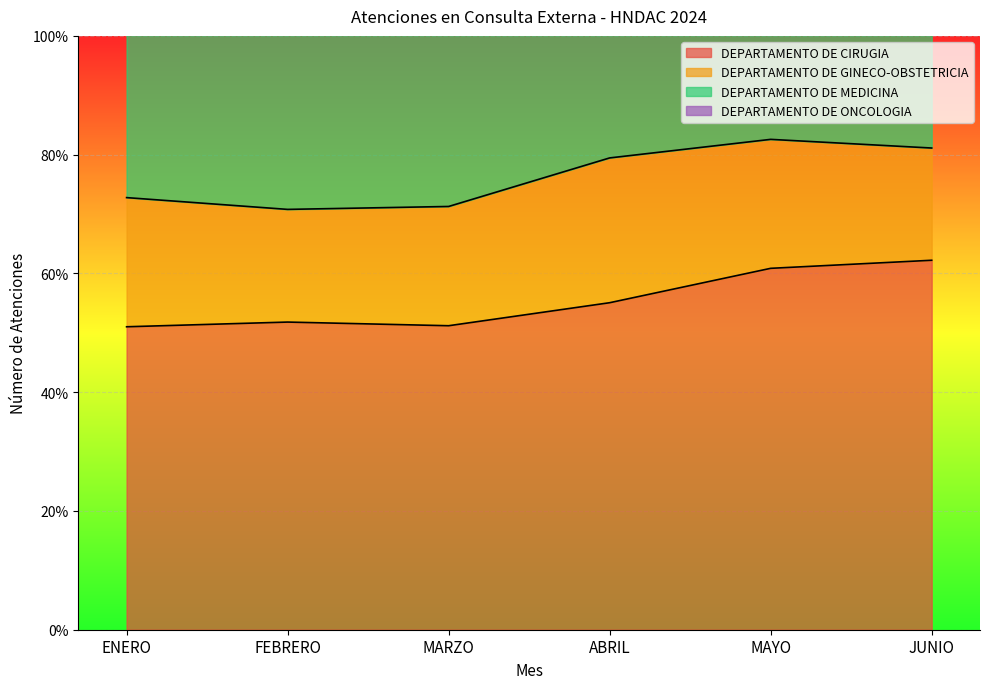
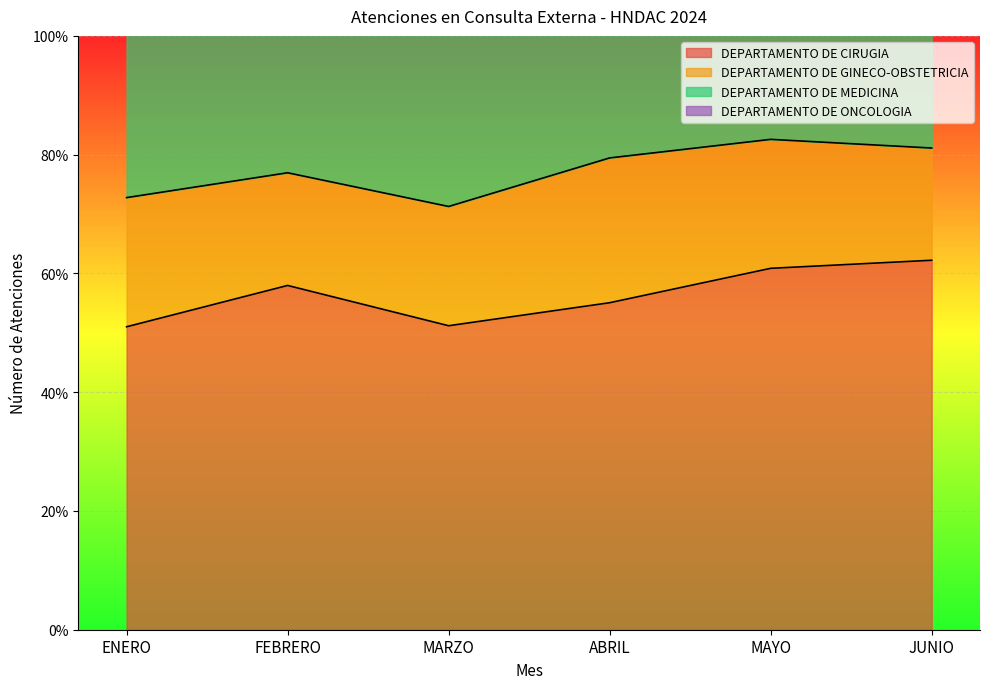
  {
    "DEPARTAMENTO DE CIRUGIA": {
      "ENERO": "51%",
-     "FEBRERO": "52%",
+     "FEBRERO": "58%",
      "MARZO": "51%",
      "ABRIL": "55%",
      "MAYO": "61%",
      "JUNIO": "62%"
    },
    "DEPARTAMENTO DE GINECO-OBSTETRICIA": {
      "ENERO": "22%",
      "FEBRERO": "19%",
      "MARZO": "20%",
      "ABRIL": "24%",
      "MAYO": "22%",
      "JUNIO": "19%"
    }
  }
